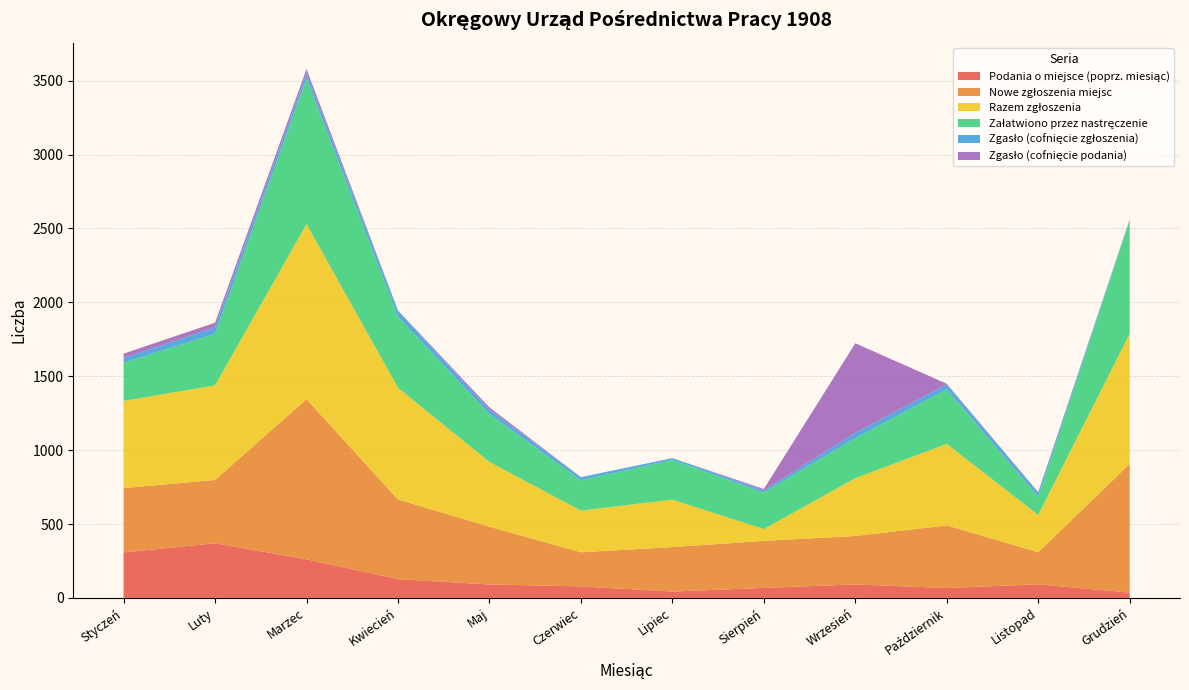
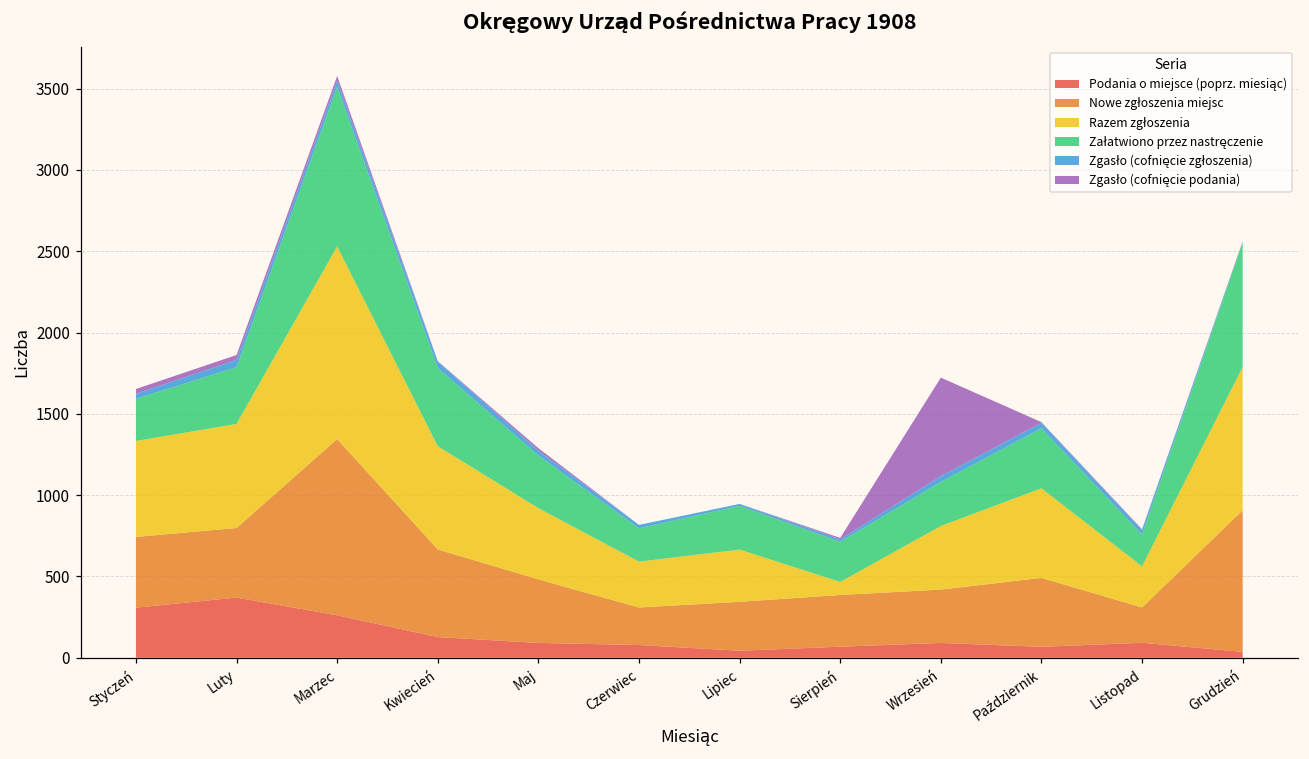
  {
    "Razem zgłoszenia": {
      "Styczeń": 590,
      "Luty": 640,
      "Marzec": 1190,
-     "Kwiecień": 760,
+     "Kwiecień": 640,
      "Maj": 440,
      "Czerwiec": 280,
      "Lipiec": 320,
      "Sierpień": 80,
      "Wrzesień": 390,
      "Październik": 550,
      "Listopad": 250,
      "Grudzień": 880
    },
    "Załatwiono przez nastręczenie": {
      "Styczeń": 260,
      "Luty": 350,
      "Marzec": 980,
      "Kwiecień": 480,
      "Maj": 320,
      "Czerwiec": 210,
      "Wrzesień": 270,
      "Październik": 370,
-     "Listopad": 120
+     "Listopad": 200
    },
    "Zgasło (cofnięcie zgłoszenia)": {
      "Styczeń": 30,
      "Luty": 50,
      "Marzec": 40,
      "Wrzesień": 40
    },
    "Zgasło (cofnięcie podania)": {
      "Styczeń": 30,
      "Luty": 30,
      "Marzec": 30,
      "Wrzesień": 610
    }
  }
